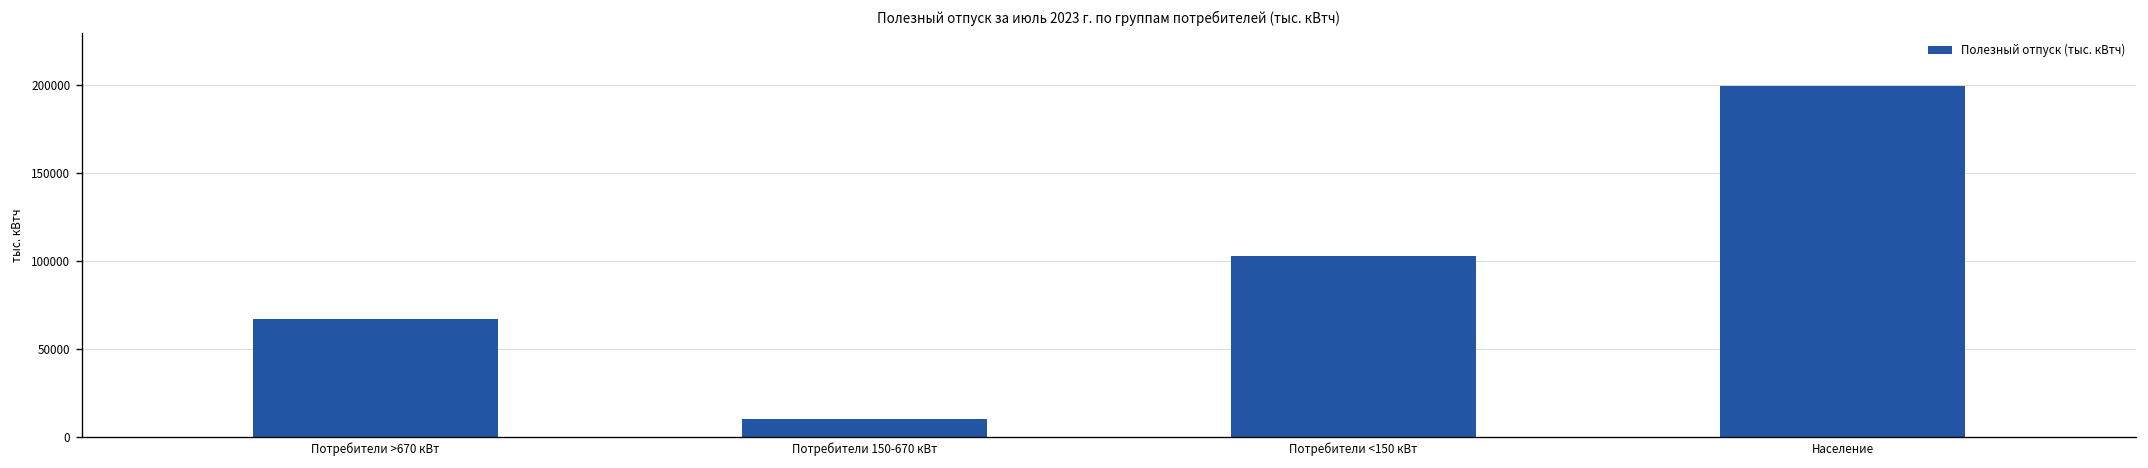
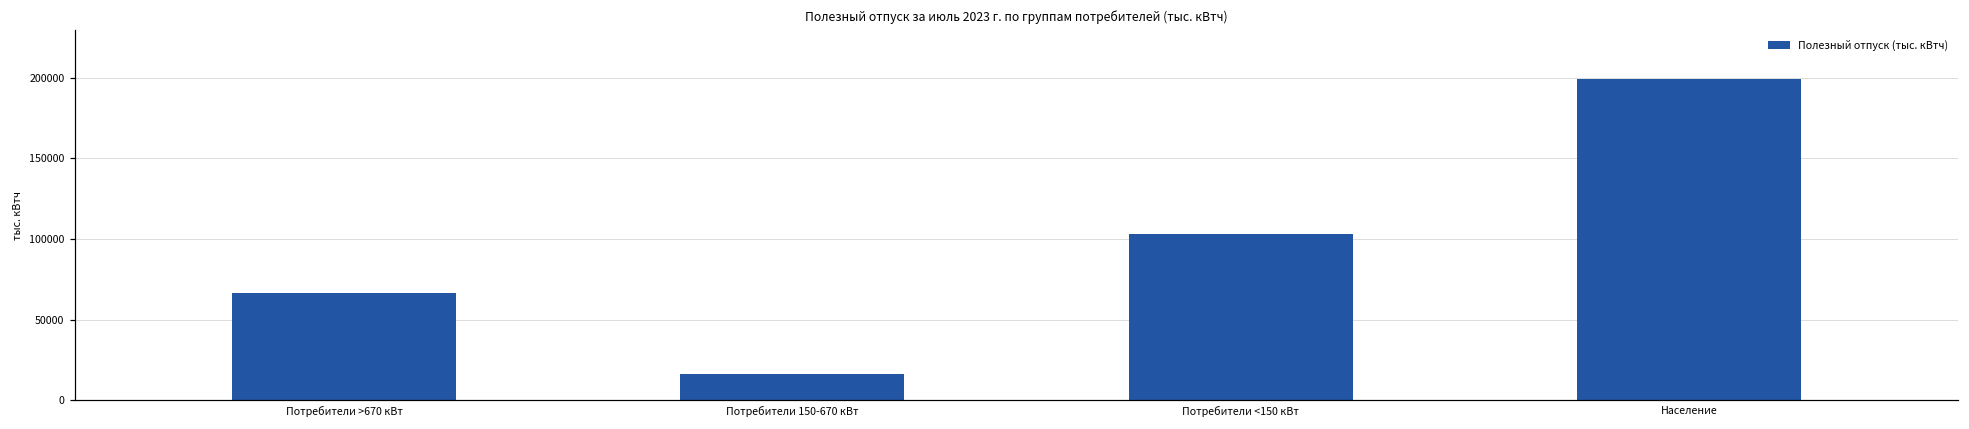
  {
    "Потребители >670 кВт": 67000,
-   "Потребители 150-670 кВт": 10000,
+   "Потребители 150-670 кВт": 16000,
    "Потребители <150 кВт": 103000,
    "Население": 199000
  }
